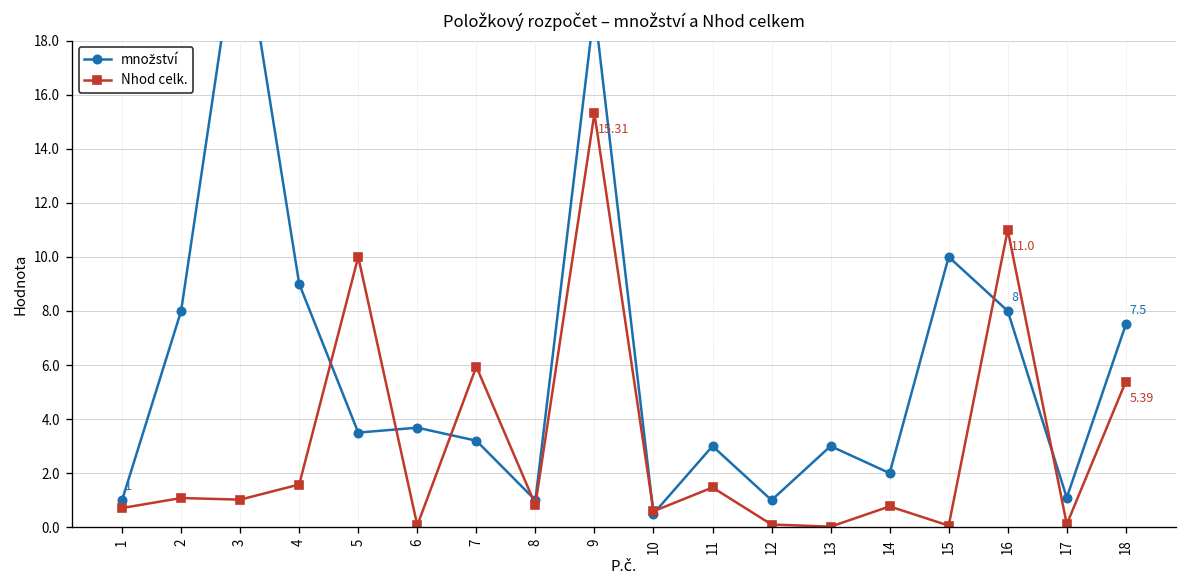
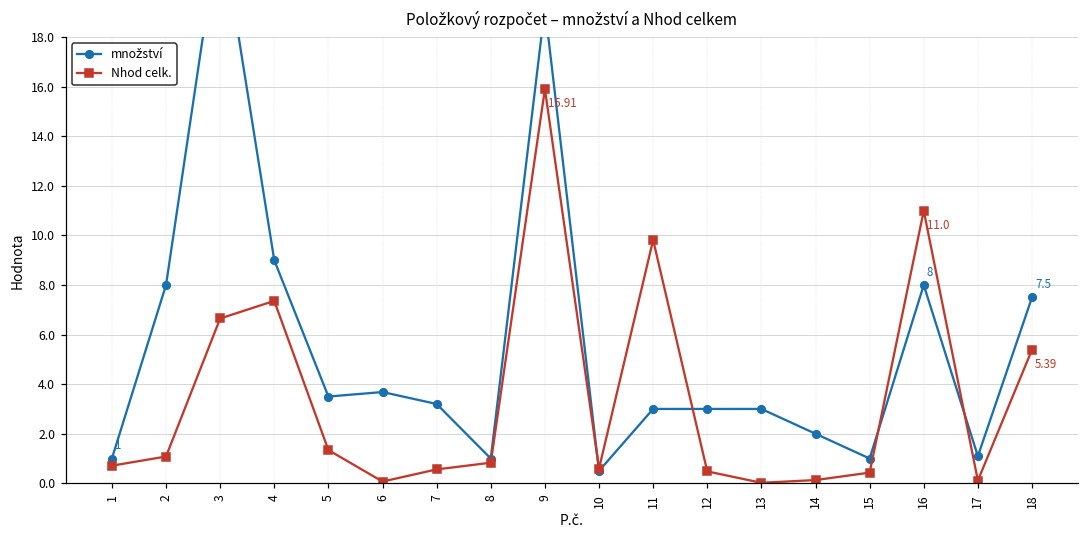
  {
    "množství": {
      "2": 8,
      "4": 9,
      "5": 3.5,
      "6": 3.7,
      "7": 3.2,
      "8": 1,
      "11": 3,
-     "12": 1,
+     "12": 3,
      "13": 3,
      "14": 2,
-     "15": 10,
+     "15": 1,
      "17": 1
    },
    "Nhod celk.": {
-     "3": 1.0,
-     "4": 1.6,
-     "5": 10.0,
-     "7": 5.9,
-     "9": 15.31,
-     "11": 1.5,
-     "12": 0.1,
-     "14": 0.8,
-     "15": 0.1,
+     "3": 6.7,
+     "4": 7.4,
+     "5": 1.3,
+     "7": 0.6,
+     "9": 15.91,
+     "11": 9.8,
+     "12": 0.5,
+     "14": 0.1,
+     "15": 0.4,
      "16": 11.0,
      "18": 5.39
    }
  }
